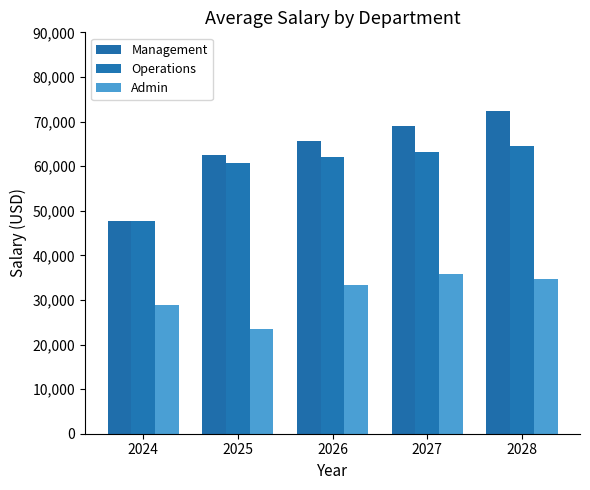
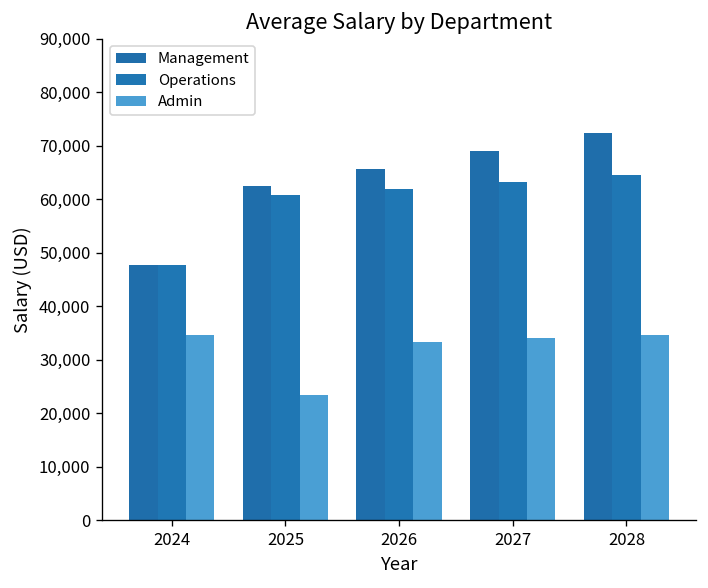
  {
    "Admin": {
-     "2024": "29,000",
+     "2024": "35,000",
      "2025": "23,000",
      "2026": "33,000",
-     "2027": "36,000",
+     "2027": "34,000",
      "2028": "35,000"
    }
  }
